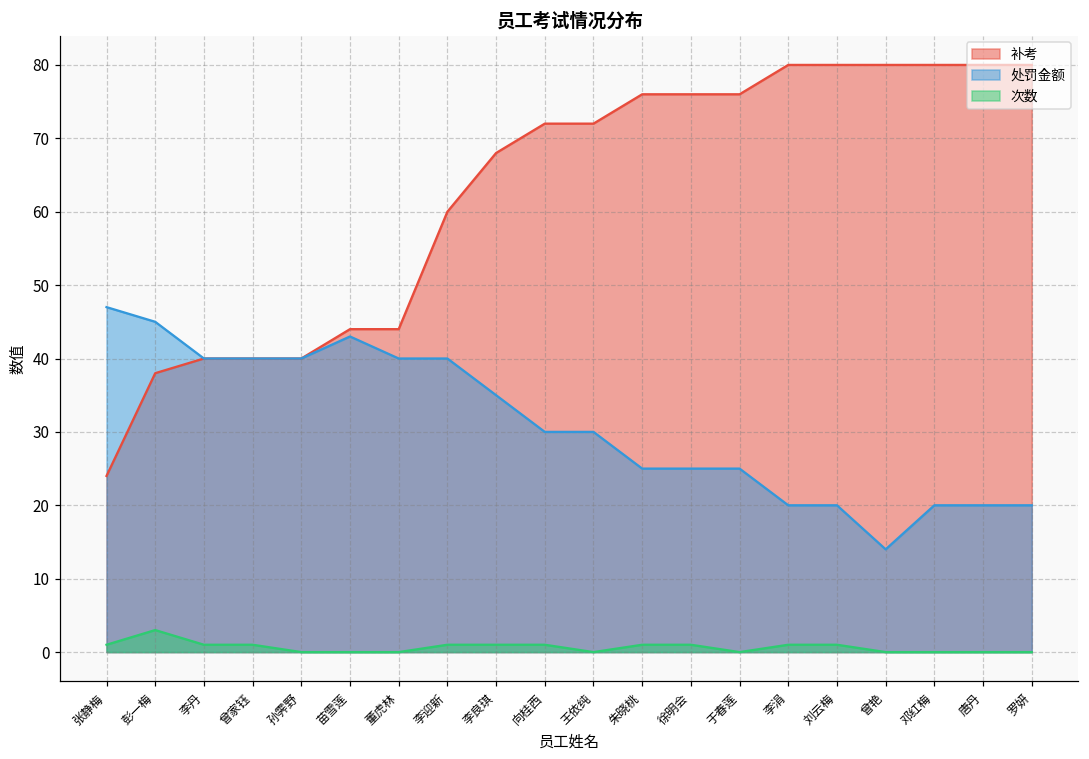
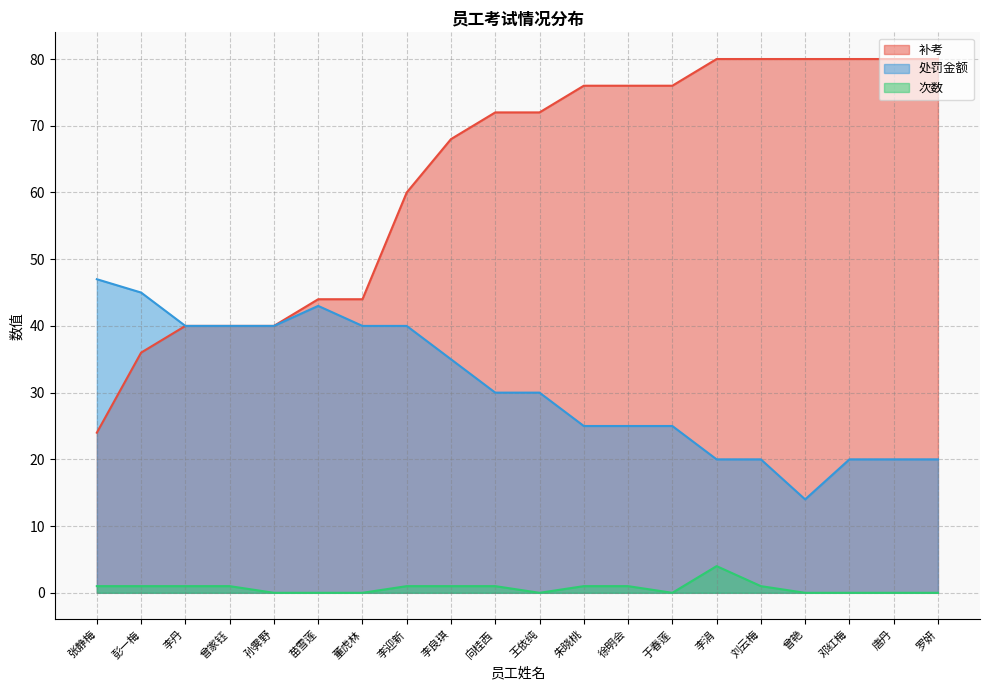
  {
    "补考": {
      "张静梅": 24,
-     "彭一梅": 38,
+     "彭一梅": 36,
      "苗雪莲": 44,
      "董虎林": 44,
      "李迎新": 60,
      "李良琪": 68,
      "向桂西": 72,
      "王依纯": 72,
      "朱晓桃": 76,
      "徐明会": 76,
      "于春莲": 76,
      "李涓": 80,
      "刘云梅": 80,
      "曾艳": 80,
      "邓红梅": 80
    },
    "处罚金额": {
      "张静梅": 47,
      "彭一梅": 45,
      "苗雪莲": 43,
      "董虎林": 40,
      "李迎新": 40,
      "李良琪": 35,
      "向桂西": 30,
      "王依纯": 30,
      "朱晓桃": 25,
      "徐明会": 25,
      "于春莲": 25,
      "李涓": 20,
      "刘云梅": 20,
      "曾艳": 14,
      "邓红梅": 20,
      "唐丹": 20,
      "罗妍": 20
    },
    "次数": {
      "张静梅": 1,
-     "彭一梅": 3,
+     "彭一梅": 1,
      "李丹": 1,
      "曾家钰": 1,
      "孙霁野": 0,
      "苗雪莲": 0,
      "董虎林": 0,
      "李迎新": 1,
      "李良琪": 1,
      "向桂西": 1,
      "王依纯": 0,
      "朱晓桃": 1,
      "徐明会": 1,
      "于春莲": 0,
-     "李涓": 1,
+     "李涓": 4,
      "刘云梅": 1,
      "曾艳": 0,
      "邓红梅": 0,
      "唐丹": 0,
      "罗妍": 0
    }
  }
